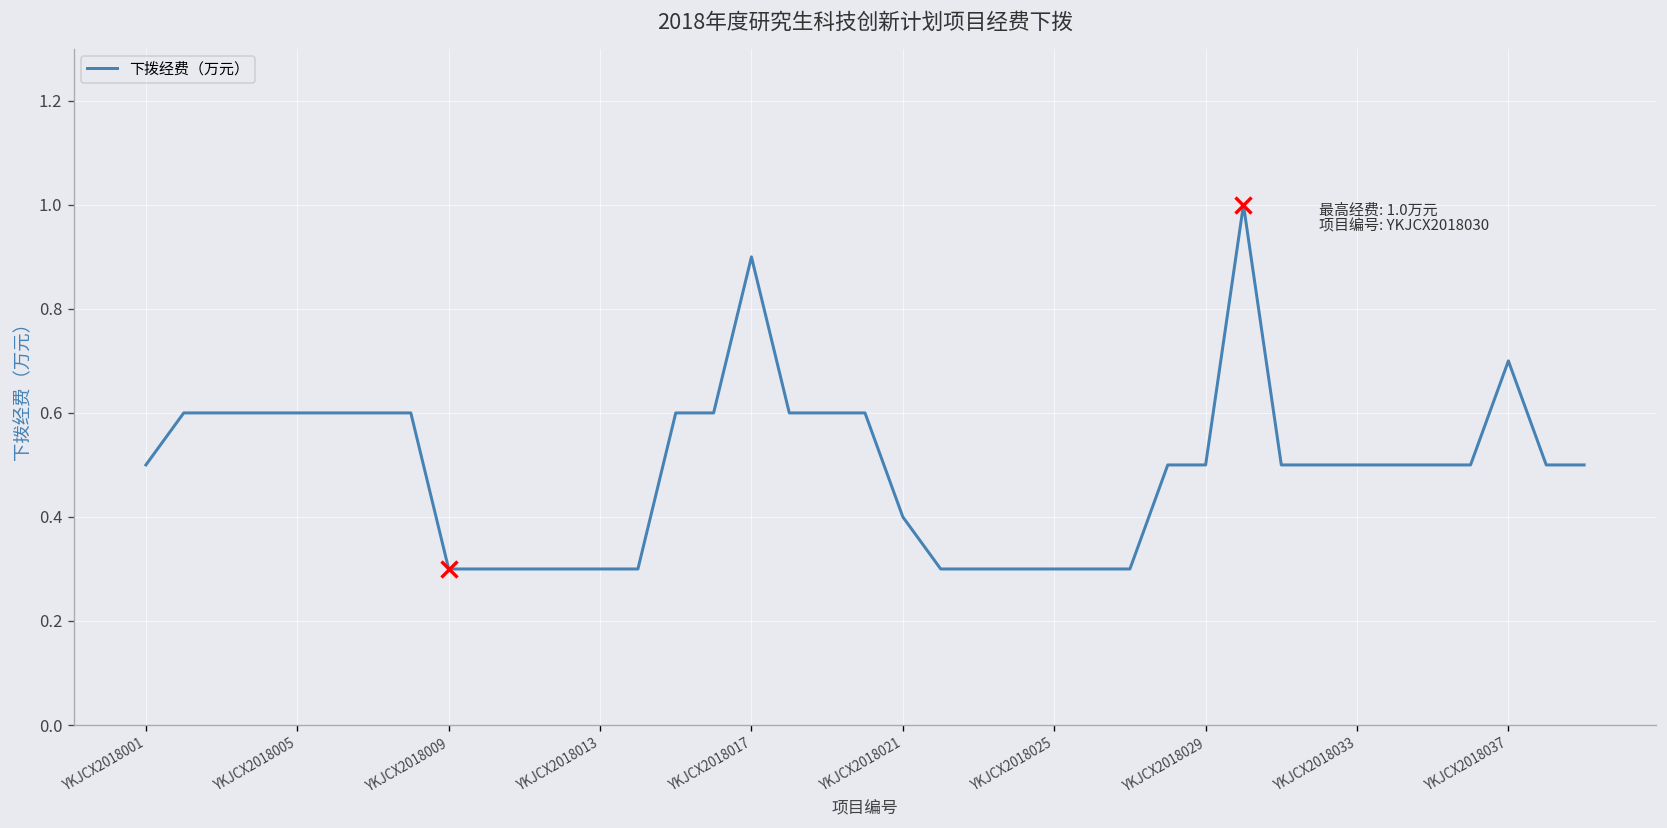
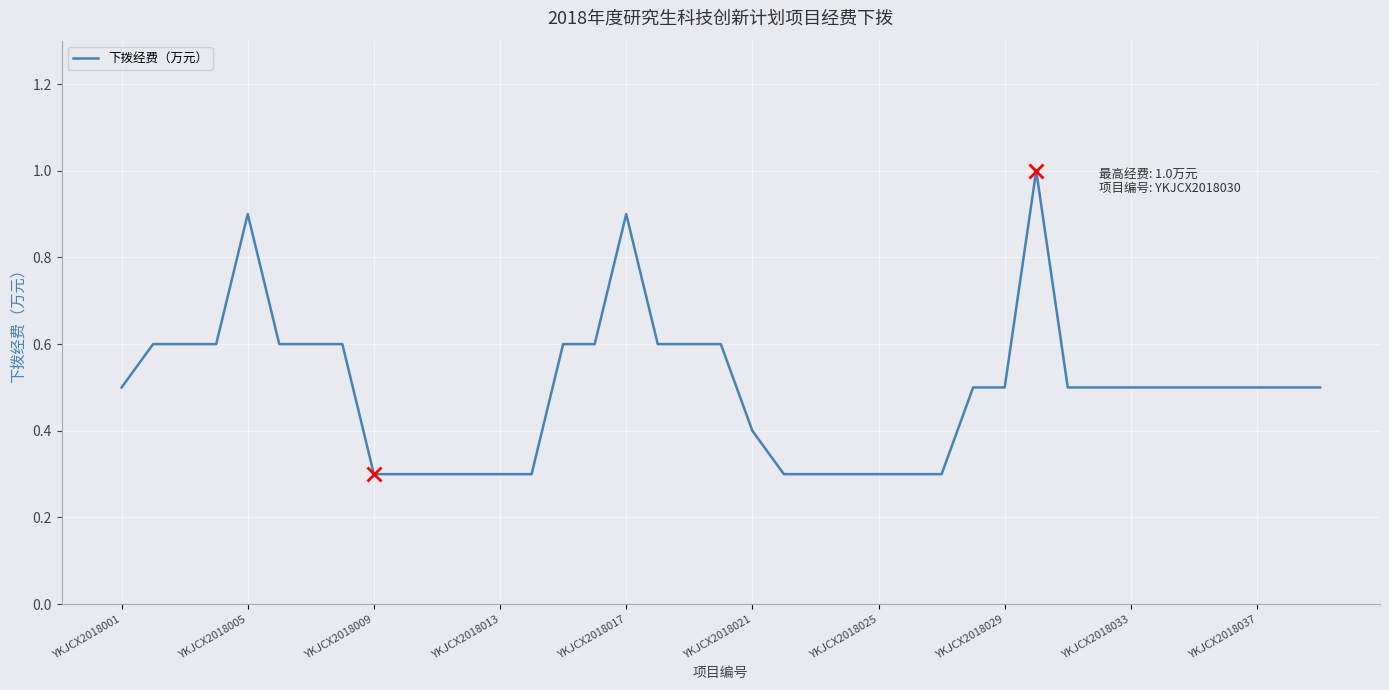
  {
    "下拨经费（万元）": {
      "YKJCX2018001": 0.5,
-     "YKJCX2018005": 0.6,
+     "YKJCX2018005": 0.9,
      "YKJCX2018013": 0.3,
      "YKJCX2018017": 0.9,
      "YKJCX2018021": 0.4,
      "YKJCX2018025": 0.3,
      "YKJCX2018029": 0.5,
      "YKJCX2018033": 0.5,
-     "YKJCX2018037": 0.7
+     "YKJCX2018037": 0.5
    }
  }
